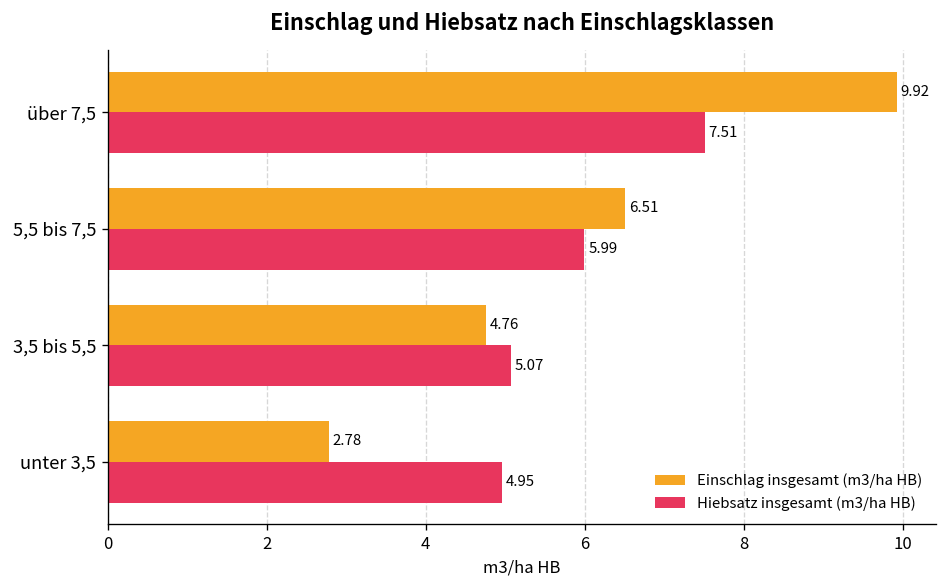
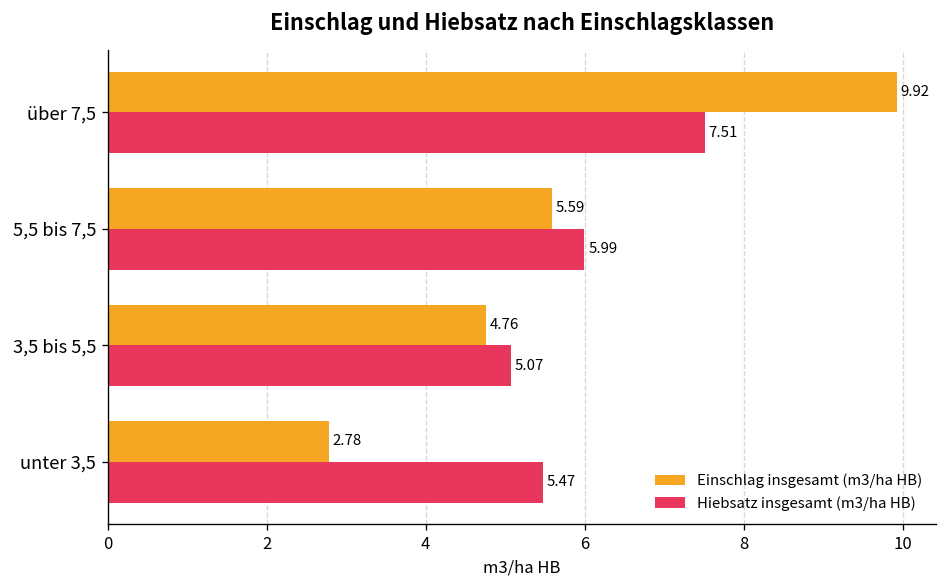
  {
    "Einschlag insgesamt (m3/ha HB)": {
      "über 7,5": 9.92,
-     "5,5 bis 7,5": 6.51,
+     "5,5 bis 7,5": 5.59,
      "3,5 bis 5,5": 4.76,
      "unter 3,5": 2.78
    },
    "Hiebsatz insgesamt (m3/ha HB)": {
      "über 7,5": 7.51,
      "5,5 bis 7,5": 5.99,
      "3,5 bis 5,5": 5.07,
-     "unter 3,5": 4.95
+     "unter 3,5": 5.47
    }
  }
